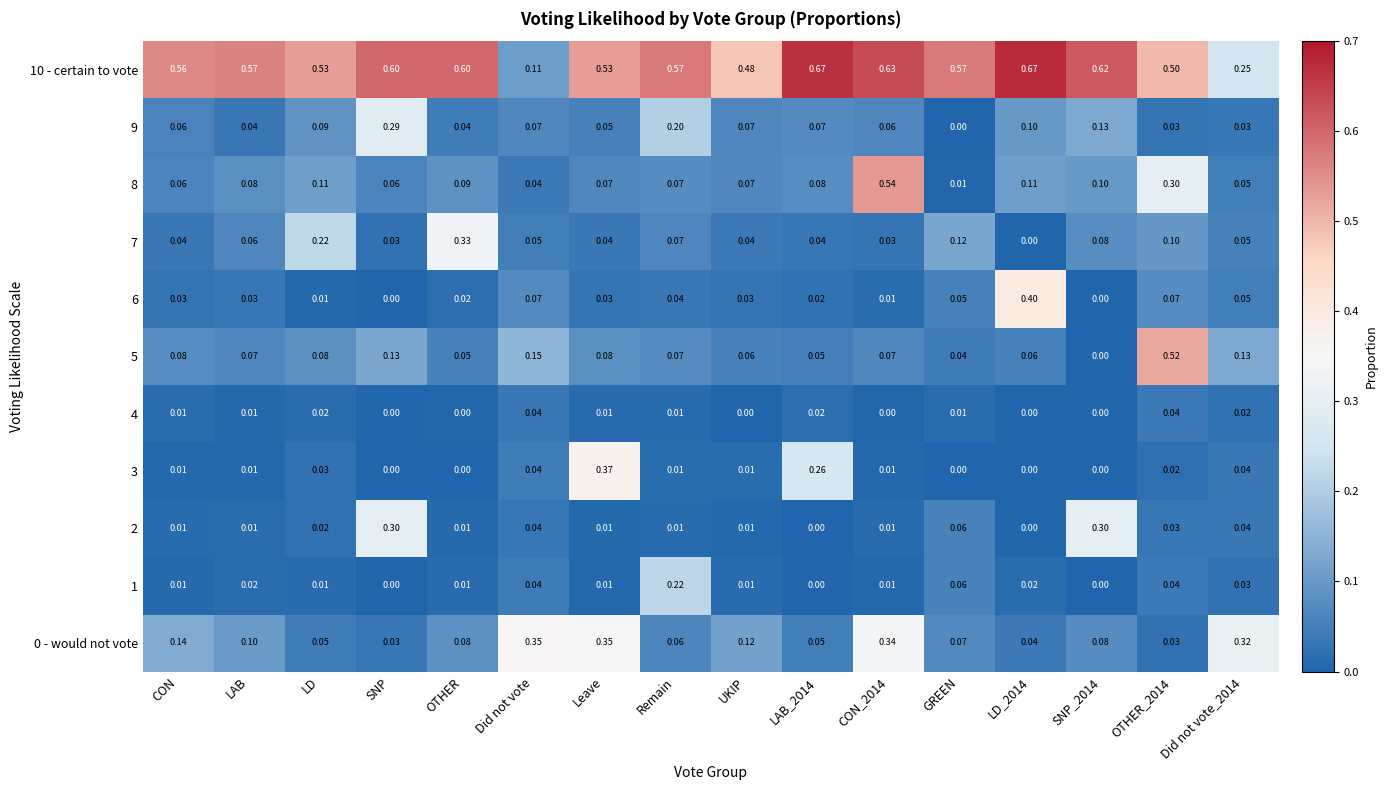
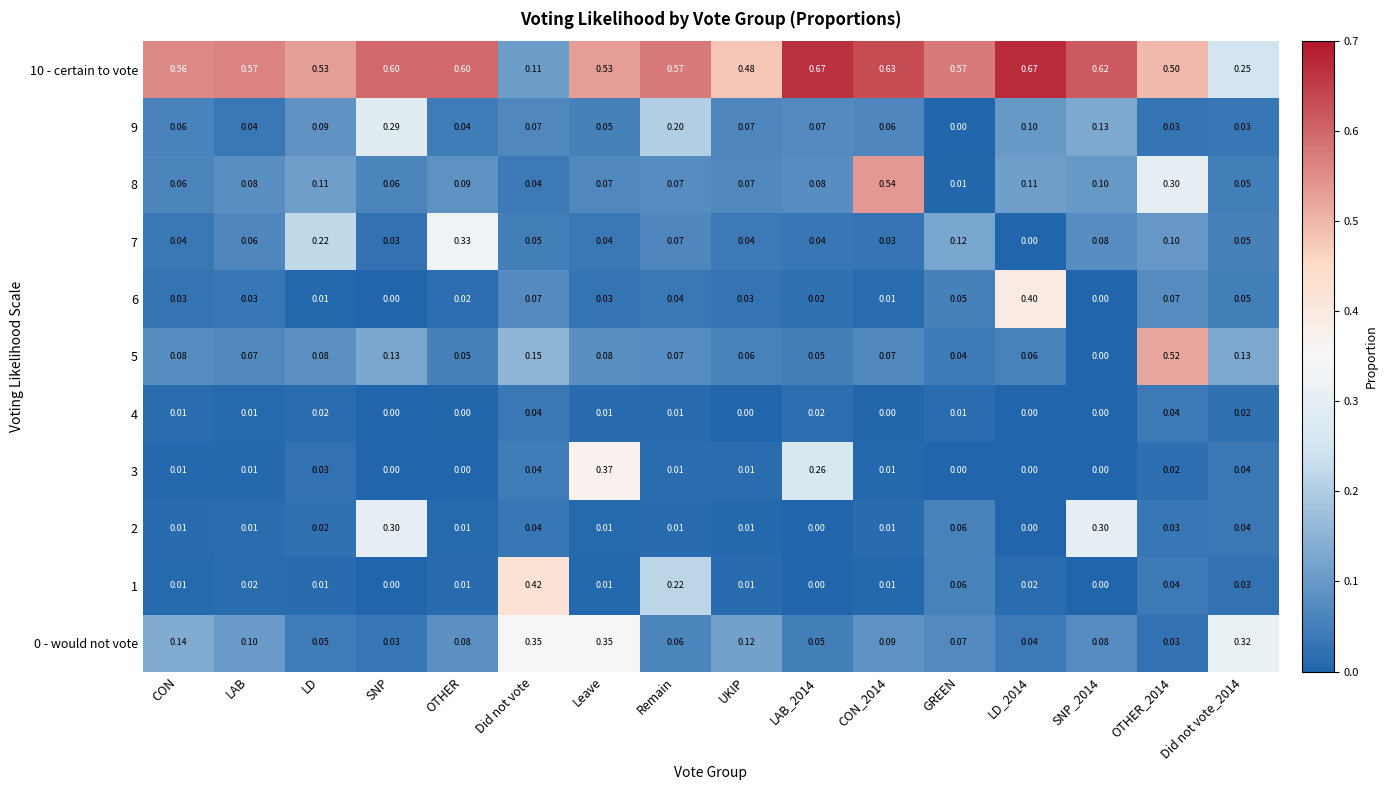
  {
    "10 - certain to vote": {
      "CON": 0.56,
      "LAB": 0.57,
      "LD": 0.53,
      "SNP": 0.60,
      "OTHER": 0.60,
      "Did not vote": 0.11,
      "Leave": 0.53,
      "Remain": 0.57,
      "UKIP": 0.48,
      "LAB_2014": 0.67,
      "CON_2014": 0.63,
      "GREEN": 0.57,
      "LD_2014": 0.67,
      "SNP_2014": 0.62,
      "OTHER_2014": 0.50,
      "Did not vote_2014": 0.25
    },
    "9": {
      "CON": 0.06,
      "LAB": 0.04,
      "LD": 0.09,
      "SNP": 0.29,
      "OTHER": 0.04,
      "Did not vote": 0.07,
      "Leave": 0.05,
      "Remain": 0.20,
      "UKIP": 0.07,
      "LAB_2014": 0.07,
      "CON_2014": 0.06,
      "GREEN": 0.00,
      "LD_2014": 0.10,
      "SNP_2014": 0.13,
      "OTHER_2014": 0.03,
      "Did not vote_2014": 0.03
    },
    "8": {
      "CON": 0.06,
      "LAB": 0.08,
      "LD": 0.11,
      "SNP": 0.06,
      "OTHER": 0.09,
      "Did not vote": 0.04,
      "Leave": 0.07,
      "Remain": 0.07,
      "UKIP": 0.07,
      "LAB_2014": 0.08,
      "CON_2014": 0.54,
      "GREEN": 0.01,
      "LD_2014": 0.11,
      "SNP_2014": 0.10,
      "OTHER_2014": 0.30,
      "Did not vote_2014": 0.05
    },
    "7": {
      "CON": 0.04,
      "LAB": 0.06,
      "LD": 0.22,
      "SNP": 0.03,
      "OTHER": 0.33,
      "Did not vote": 0.05,
      "Leave": 0.04,
      "Remain": 0.07,
      "UKIP": 0.04,
      "LAB_2014": 0.04,
      "CON_2014": 0.03,
      "GREEN": 0.12,
      "LD_2014": 0.00,
      "SNP_2014": 0.08,
      "OTHER_2014": 0.10,
      "Did not vote_2014": 0.05
    },
    "6": {
      "CON": 0.03,
      "LAB": 0.03,
      "LD": 0.01,
      "SNP": 0.00,
      "OTHER": 0.02,
      "Did not vote": 0.07,
      "Leave": 0.03,
      "Remain": 0.04,
      "UKIP": 0.03,
      "LAB_2014": 0.02,
      "CON_2014": 0.01,
      "GREEN": 0.05,
      "LD_2014": 0.40,
      "SNP_2014": 0.00,
      "OTHER_2014": 0.07,
      "Did not vote_2014": 0.05
    },
    "5": {
      "CON": 0.08,
      "LAB": 0.07,
      "LD": 0.08,
      "SNP": 0.13,
      "OTHER": 0.05,
      "Did not vote": 0.15,
      "Leave": 0.08,
      "Remain": 0.07,
      "UKIP": 0.06,
      "LAB_2014": 0.05,
      "CON_2014": 0.07,
      "GREEN": 0.04,
      "LD_2014": 0.06,
      "SNP_2014": 0.00,
      "OTHER_2014": 0.52,
      "Did not vote_2014": 0.13
    },
    "4": {
      "CON": 0.01,
      "LAB": 0.01,
      "LD": 0.02,
      "SNP": 0.00,
      "OTHER": 0.00,
      "Did not vote": 0.04,
      "Leave": 0.01,
      "Remain": 0.01,
      "UKIP": 0.00,
      "LAB_2014": 0.02,
      "CON_2014": 0.00,
      "GREEN": 0.01,
      "LD_2014": 0.00,
      "SNP_2014": 0.00,
      "OTHER_2014": 0.04,
      "Did not vote_2014": 0.02
    },
    "3": {
      "CON": 0.01,
      "LAB": 0.01,
      "LD": 0.03,
      "SNP": 0.00,
      "OTHER": 0.00,
      "Did not vote": 0.04,
      "Leave": 0.37,
      "Remain": 0.01,
      "UKIP": 0.01,
      "LAB_2014": 0.26,
      "CON_2014": 0.01,
      "GREEN": 0.00,
      "LD_2014": 0.00,
      "SNP_2014": 0.00,
      "OTHER_2014": 0.02,
      "Did not vote_2014": 0.04
    },
    "2": {
      "CON": 0.01,
      "LAB": 0.01,
      "LD": 0.02,
      "SNP": 0.30,
      "OTHER": 0.01,
      "Did not vote": 0.04,
      "Leave": 0.01,
      "Remain": 0.01,
      "UKIP": 0.01,
      "LAB_2014": 0.00,
      "CON_2014": 0.01,
      "GREEN": 0.06,
      "LD_2014": 0.00,
      "SNP_2014": 0.30,
      "OTHER_2014": 0.03,
      "Did not vote_2014": 0.04
    },
    "1": {
      "CON": 0.01,
      "LAB": 0.02,
      "LD": 0.01,
      "SNP": 0.00,
      "OTHER": 0.01,
-     "Did not vote": 0.04,
+     "Did not vote": 0.42,
      "Leave": 0.01,
      "Remain": 0.22,
      "UKIP": 0.01,
      "LAB_2014": 0.00,
      "CON_2014": 0.01,
      "GREEN": 0.06,
      "LD_2014": 0.02,
      "SNP_2014": 0.00,
      "OTHER_2014": 0.04,
      "Did not vote_2014": 0.03
    },
    "0 - would not vote": {
      "CON": 0.14,
      "LAB": 0.10,
      "LD": 0.05,
      "SNP": 0.03,
      "OTHER": 0.08,
      "Did not vote": 0.35,
      "Leave": 0.35,
      "Remain": 0.06,
      "UKIP": 0.12,
      "LAB_2014": 0.05,
-     "CON_2014": 0.34,
+     "CON_2014": 0.09,
      "GREEN": 0.07,
      "LD_2014": 0.04,
      "SNP_2014": 0.08,
      "OTHER_2014": 0.03,
      "Did not vote_2014": 0.32
    }
  }
